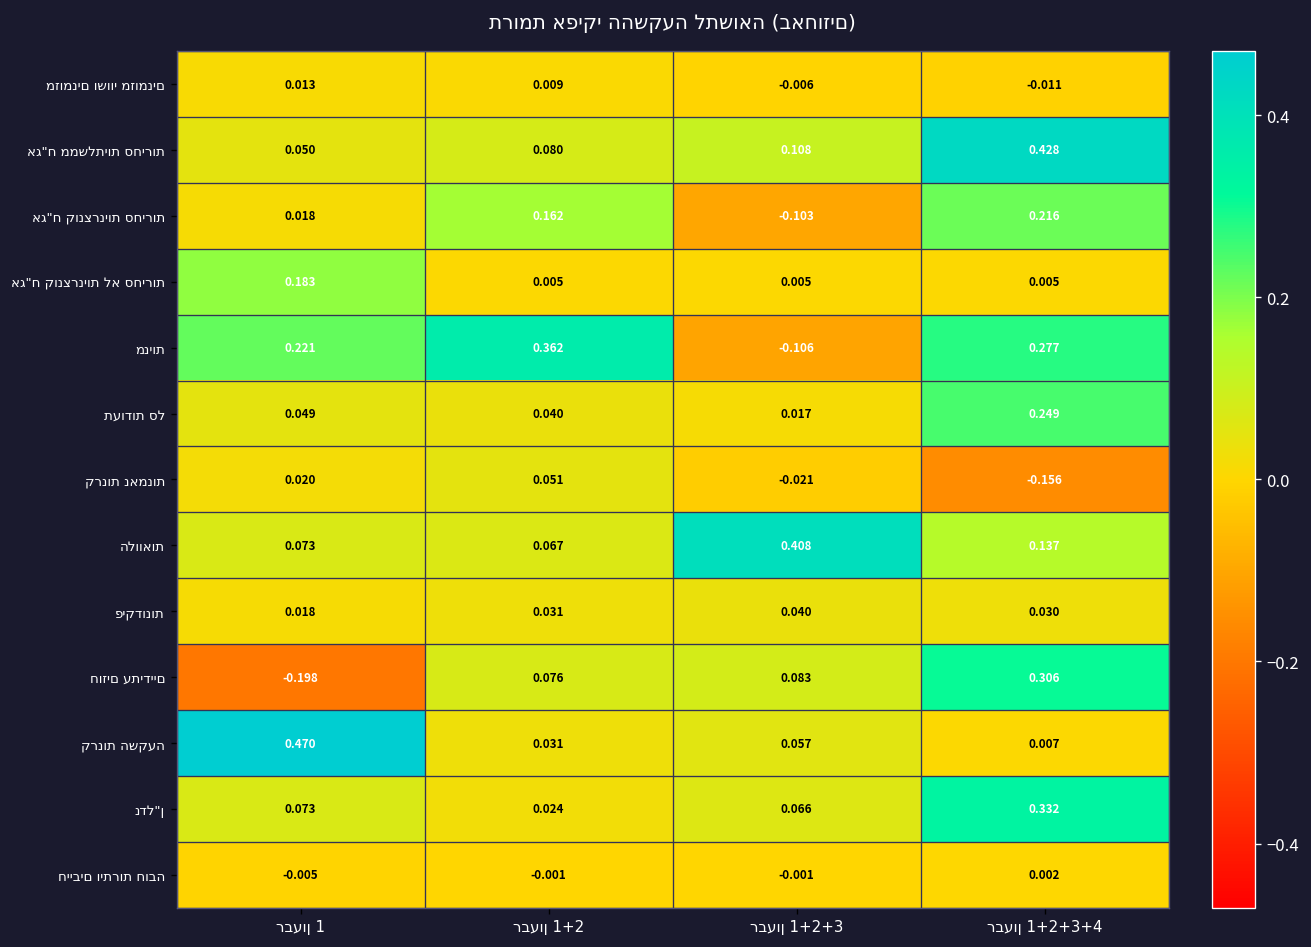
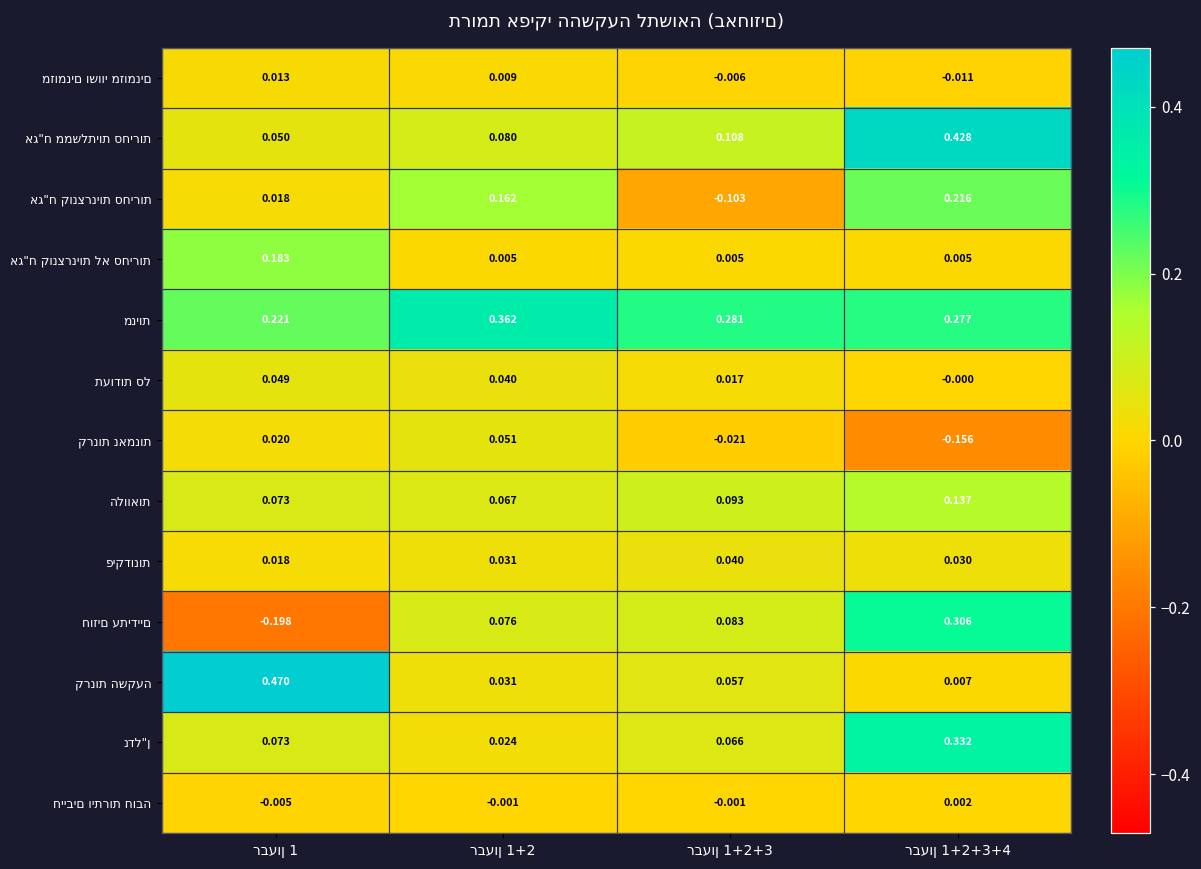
  {
    "מזומנים ושווי מזומנים": {
      "רבעון 1": 0.013,
      "רבעון 1+2": 0.009,
      "רבעון 1+2+3": -0.006,
      "רבעון 1+2+3+4": -0.011
    },
    "אג\"ח ממשלתיות סחירות": {
      "רבעון 1": 0.050,
      "רבעון 1+2": 0.080,
      "רבעון 1+2+3": 0.108,
      "רבעון 1+2+3+4": 0.428
    },
    "אג\"ח קונצרניות סחירות": {
      "רבעון 1": 0.018,
      "רבעון 1+2": 0.162,
      "רבעון 1+2+3": -0.103,
      "רבעון 1+2+3+4": 0.216
    },
    "אג\"ח קונצרניות לא סחירות": {
      "רבעון 1": 0.183,
      "רבעון 1+2": 0.005,
      "רבעון 1+2+3": 0.005,
      "רבעון 1+2+3+4": 0.005
    },
    "מניות": {
      "רבעון 1": 0.221,
      "רבעון 1+2": 0.362,
-     "רבעון 1+2+3": -0.106,
+     "רבעון 1+2+3": 0.281,
      "רבעון 1+2+3+4": 0.277
    },
    "תעודות סל": {
      "רבעון 1": 0.049,
      "רבעון 1+2": 0.040,
      "רבעון 1+2+3": 0.017,
-     "רבעון 1+2+3+4": 0.249
+     "רבעון 1+2+3+4": -0.000
    },
    "קרנות נאמנות": {
      "רבעון 1": 0.020,
      "רבעון 1+2": 0.051,
      "רבעון 1+2+3": -0.021,
      "רבעון 1+2+3+4": -0.156
    },
    "הלוואות": {
      "רבעון 1": 0.073,
      "רבעון 1+2": 0.067,
-     "רבעון 1+2+3": 0.408,
+     "רבעון 1+2+3": 0.093,
      "רבעון 1+2+3+4": 0.137
    },
    "פיקדונות": {
      "רבעון 1": 0.018,
      "רבעון 1+2": 0.031,
      "רבעון 1+2+3": 0.040,
      "רבעון 1+2+3+4": 0.030
    },
    "חוזים עתידיים": {
      "רבעון 1": -0.198,
      "רבעון 1+2": 0.076,
      "רבעון 1+2+3": 0.083,
      "רבעון 1+2+3+4": 0.306
    },
    "קרנות השקעה": {
      "רבעון 1": 0.470,
      "רבעון 1+2": 0.031,
      "רבעון 1+2+3": 0.057,
      "רבעון 1+2+3+4": 0.007
    },
    "נדל\"ן": {
      "רבעון 1": 0.073,
      "רבעון 1+2": 0.024,
      "רבעון 1+2+3": 0.066,
      "רבעון 1+2+3+4": 0.332
    },
    "חייבים ויתרות חובה": {
      "רבעון 1": -0.005,
      "רבעון 1+2": -0.001,
      "רבעון 1+2+3": -0.001,
      "רבעון 1+2+3+4": 0.002
    }
  }
